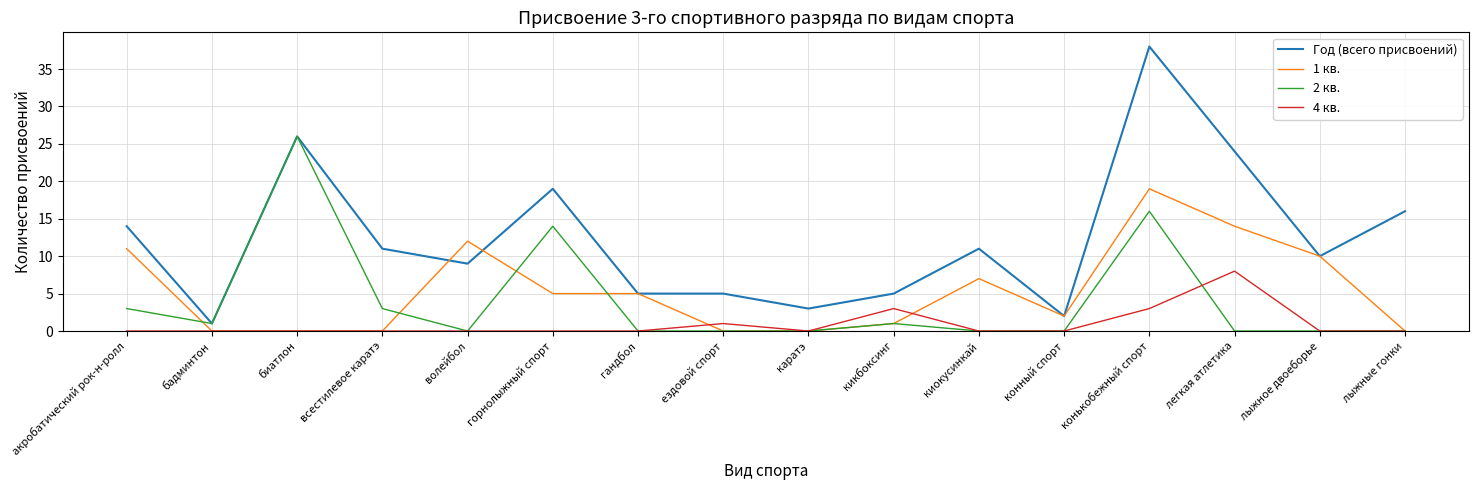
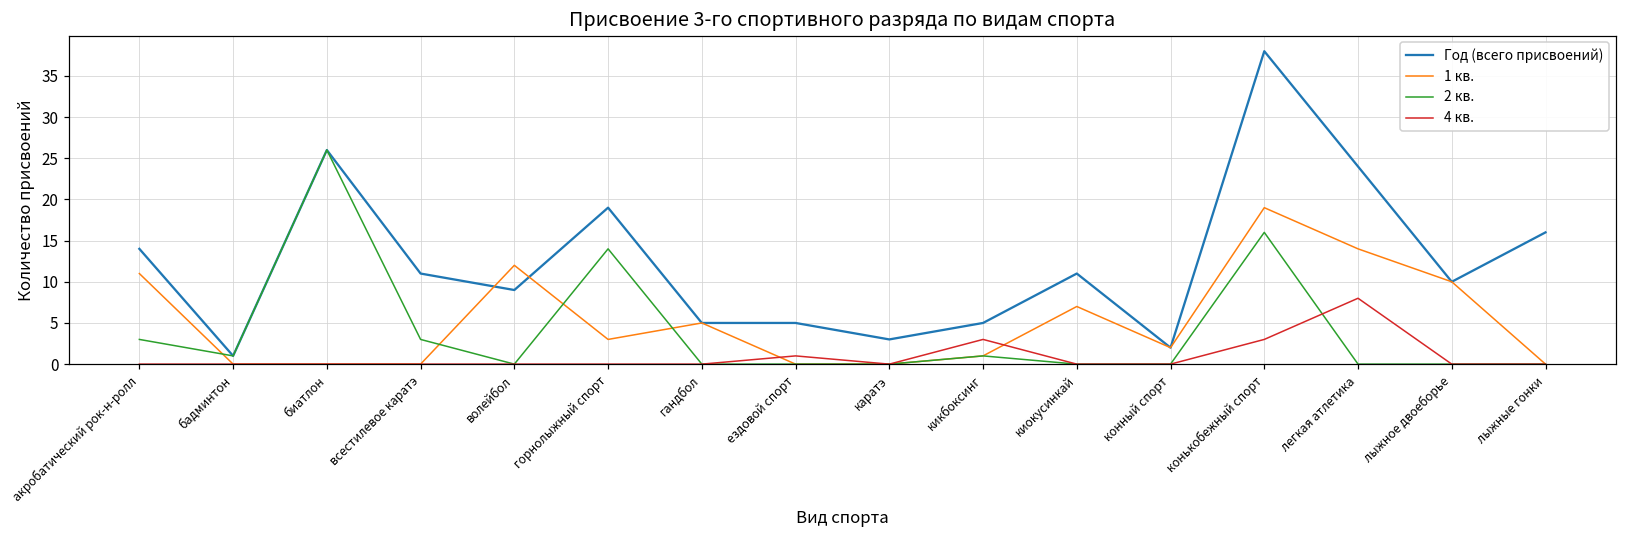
  {
    "Год (всего присвоений)": {
      "акробатический рок-н-ролл": 14,
      "всестилевое каратэ": 11,
      "волейбол": 9,
      "горнолыжный спорт": 19,
      "ездовой спорт": 5,
      "каратэ": 3,
      "кикбоксинг": 5,
      "киокусинкай": 11,
      "конькобежный спорт": 38,
      "легкая атлетика": 24,
      "лыжные гонки": 16
    },
    "1 кв.": {
      "акробатический рок-н-ролл": 11,
      "волейбол": 12,
-     "горнолыжный спорт": 5,
+     "горнолыжный спорт": 3,
      "киокусинкай": 7,
      "конькобежный спорт": 19,
      "легкая атлетика": 14
    },
    "2 кв.": {
      "акробатический рок-н-ролл": 3,
      "всестилевое каратэ": 3,
      "горнолыжный спорт": 14,
      "конькобежный спорт": 16,
      "легкая атлетика": 0
    },
    "4 кв.": {
      "акробатический рок-н-ролл": 0,
      "горнолыжный спорт": 0,
      "ездовой спорт": 1,
      "кикбоксинг": 3,
      "конькобежный спорт": 3,
      "легкая атлетика": 8
    }
  }
